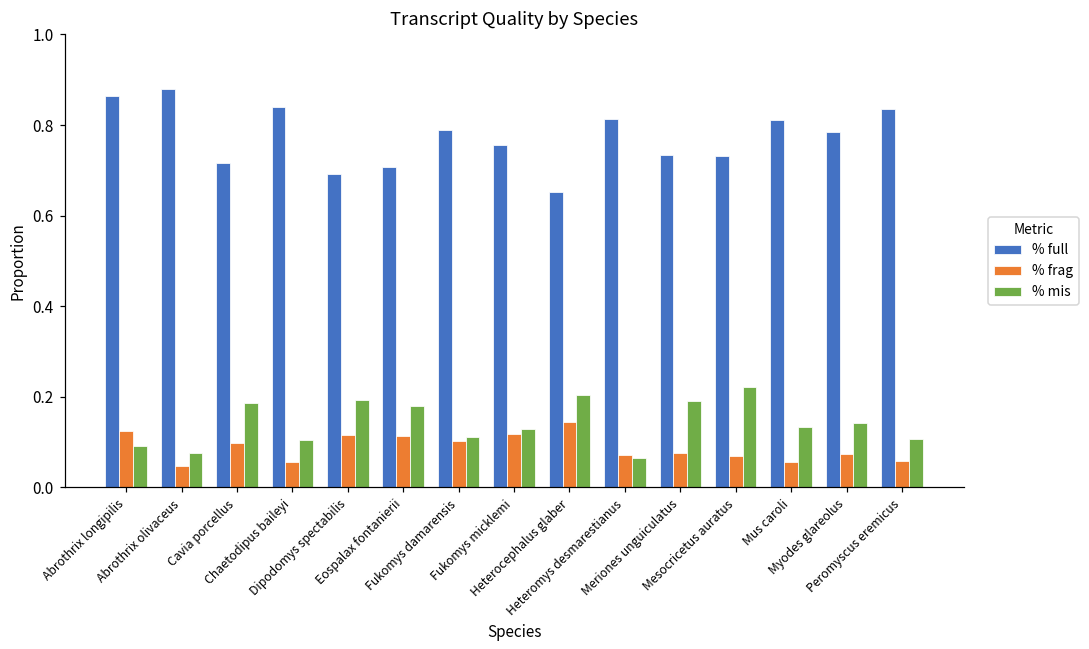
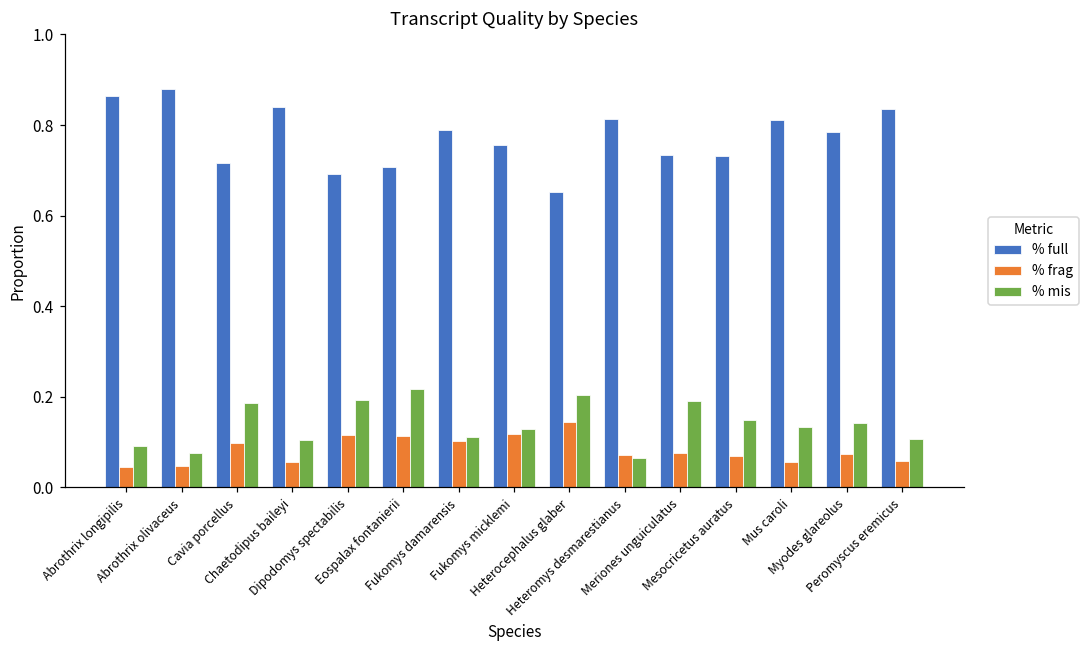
  {
    "% full": {
      "Abrothrix longipilis": 0.87,
      "Abrothrix olivaceus": 0.88,
      "Cavia porcellus": 0.72,
      "Chaetodipus baileyi": 0.84,
      "Dipodomys spectabilis": 0.69,
      "Eospalax fontanierii": 0.71,
      "Fukomys damarensis": 0.79,
      "Fukomys micklemi": 0.76,
      "Heterocephalus glaber": 0.65,
      "Heteromys desmarestianus": 0.81,
      "Meriones unguiculatus": 0.73,
      "Mesocricetus auratus": 0.73,
      "Mus caroli": 0.81,
      "Myodes glareolus": 0.79,
      "Peromyscus eremicus": 0.84
    },
    "% frag": {
-     "Abrothrix longipilis": 0.12,
+     "Abrothrix longipilis": 0.04,
      "Abrothrix olivaceus": 0.05,
      "Cavia porcellus": 0.10,
      "Chaetodipus baileyi": 0.06,
      "Dipodomys spectabilis": 0.12,
      "Eospalax fontanierii": 0.11,
      "Fukomys damarensis": 0.10,
      "Fukomys micklemi": 0.12,
      "Heterocephalus glaber": 0.14,
      "Heteromys desmarestianus": 0.07,
      "Meriones unguiculatus": 0.08,
      "Mesocricetus auratus": 0.07,
      "Mus caroli": 0.06,
      "Myodes glareolus": 0.07,
      "Peromyscus eremicus": 0.06
    },
    "% mis": {
      "Abrothrix longipilis": 0.09,
      "Abrothrix olivaceus": 0.08,
      "Cavia porcellus": 0.19,
      "Chaetodipus baileyi": 0.11,
      "Dipodomys spectabilis": 0.19,
-     "Eospalax fontanierii": 0.18,
+     "Eospalax fontanierii": 0.22,
      "Fukomys damarensis": 0.11,
      "Fukomys micklemi": 0.13,
      "Heterocephalus glaber": 0.20,
      "Heteromys desmarestianus": 0.07,
      "Meriones unguiculatus": 0.19,
-     "Mesocricetus auratus": 0.22,
+     "Mesocricetus auratus": 0.15,
      "Mus caroli": 0.13,
      "Myodes glareolus": 0.14,
      "Peromyscus eremicus": 0.11
    }
  }
